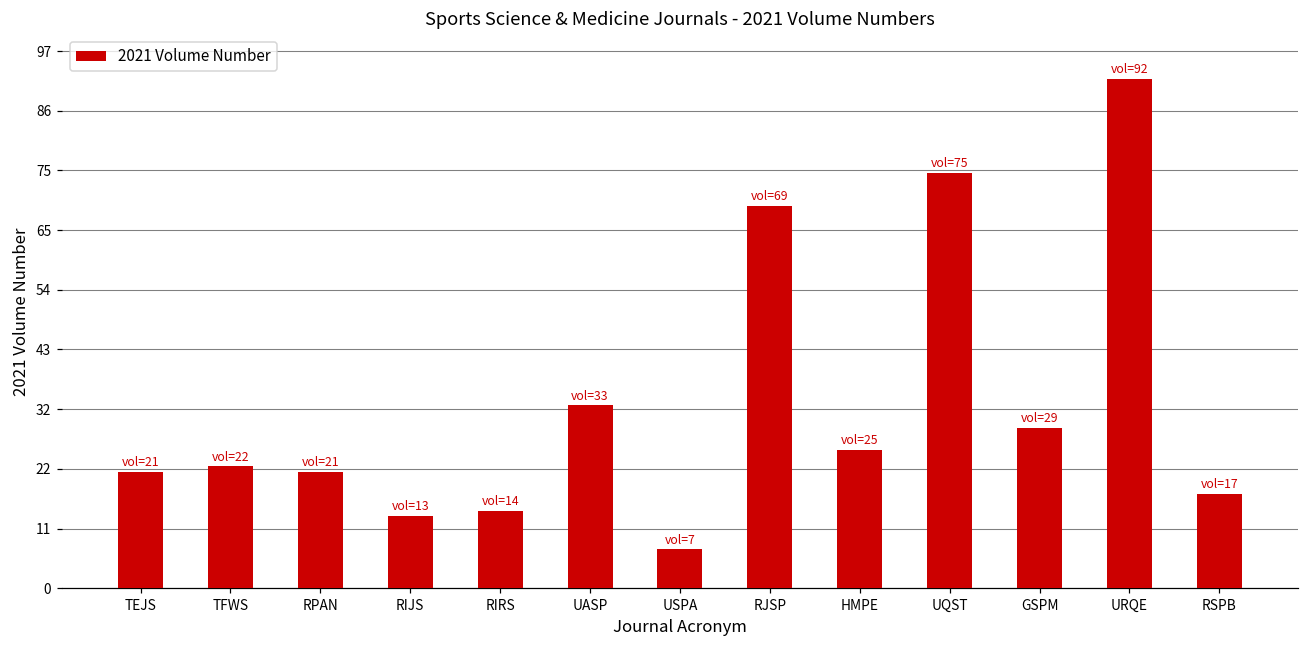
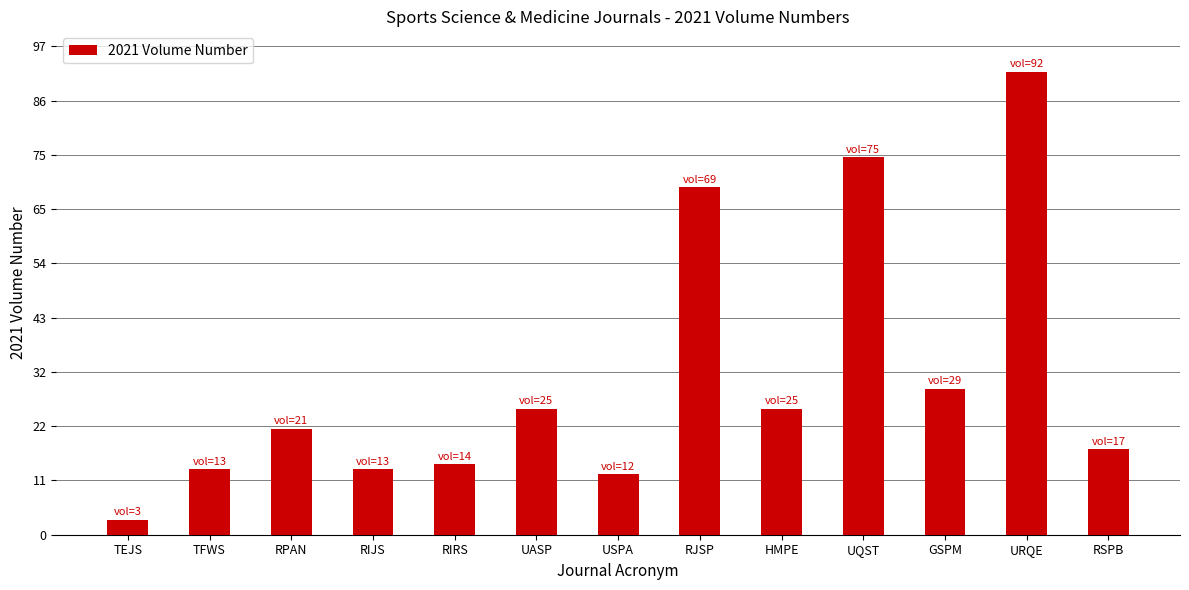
  {
-   "TEJS": 21,
-   "TFWS": 22,
+   "TEJS": 3,
+   "TFWS": 13,
    "RPAN": 21,
    "RIJS": 13,
    "RIRS": 14,
-   "UASP": 33,
-   "USPA": 7,
+   "UASP": 25,
+   "USPA": 12,
    "RJSP": 69,
    "HMPE": 25,
    "UQST": 75,
    "GSPM": 29,
    "URQE": 92,
    "RSPB": 17
  }
